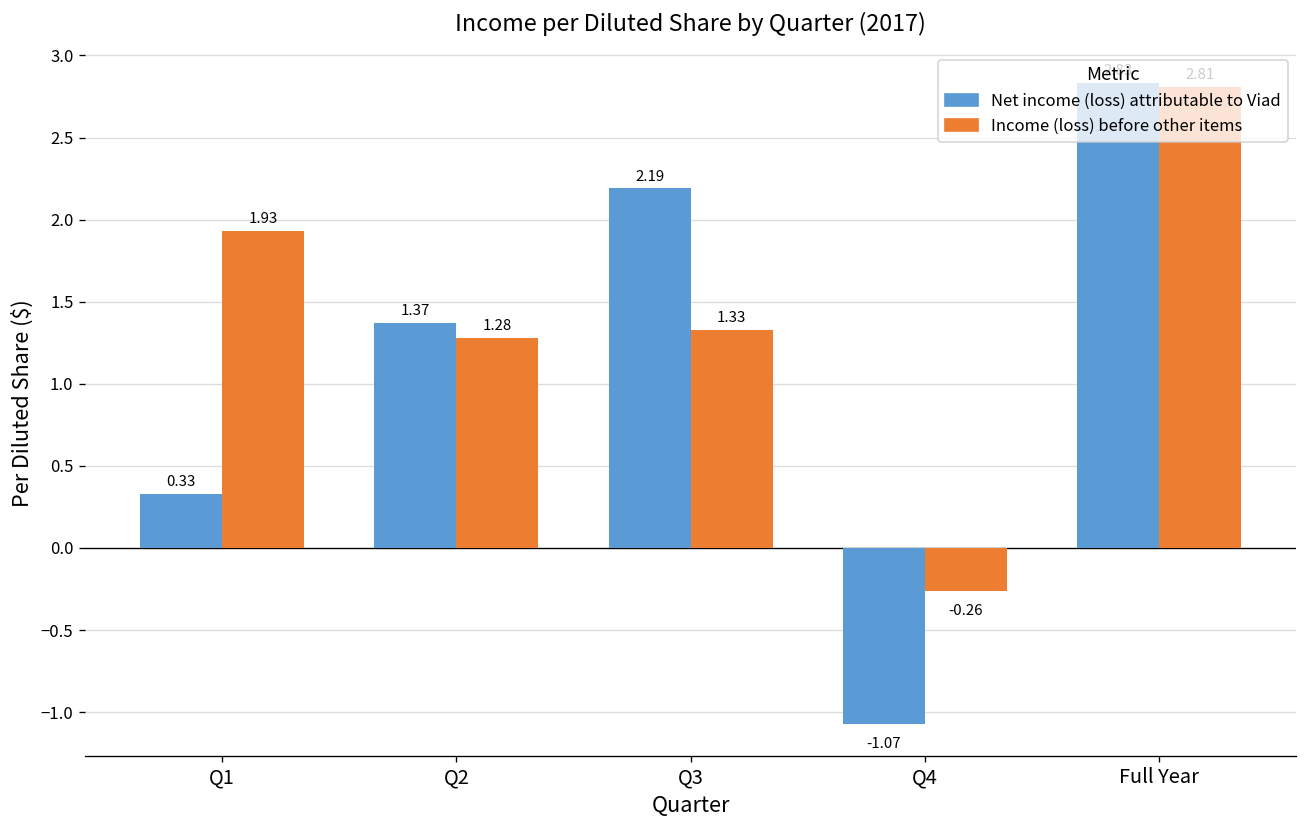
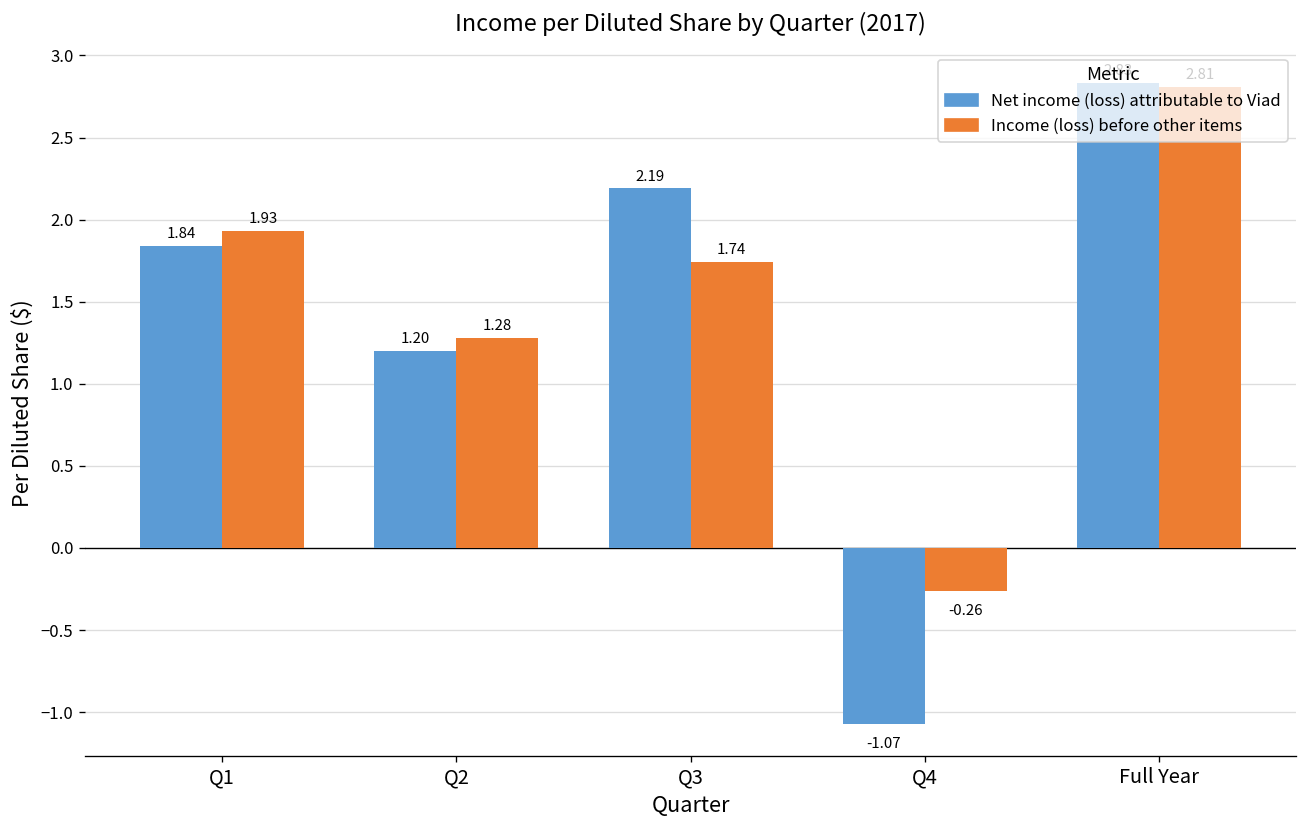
  {
    "Net income (loss) attributable to Viad": {
-     "Q1": 0.33,
-     "Q2": 1.37,
+     "Q1": 1.84,
+     "Q2": 1.20,
      "Q3": 2.19,
      "Q4": -1.07
    },
    "Income (loss) before other items": {
      "Q1": 1.93,
      "Q2": 1.28,
-     "Q3": 1.33,
+     "Q3": 1.74,
      "Q4": -0.26
    }
  }
